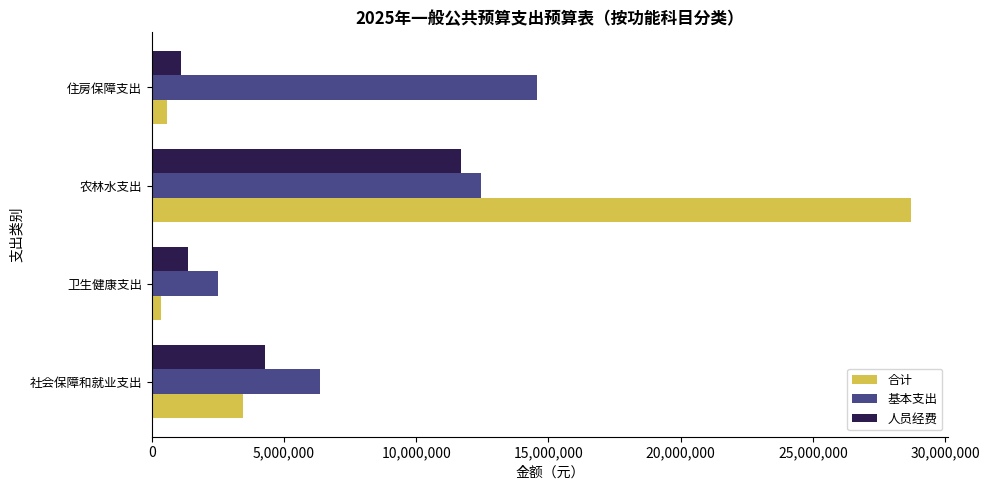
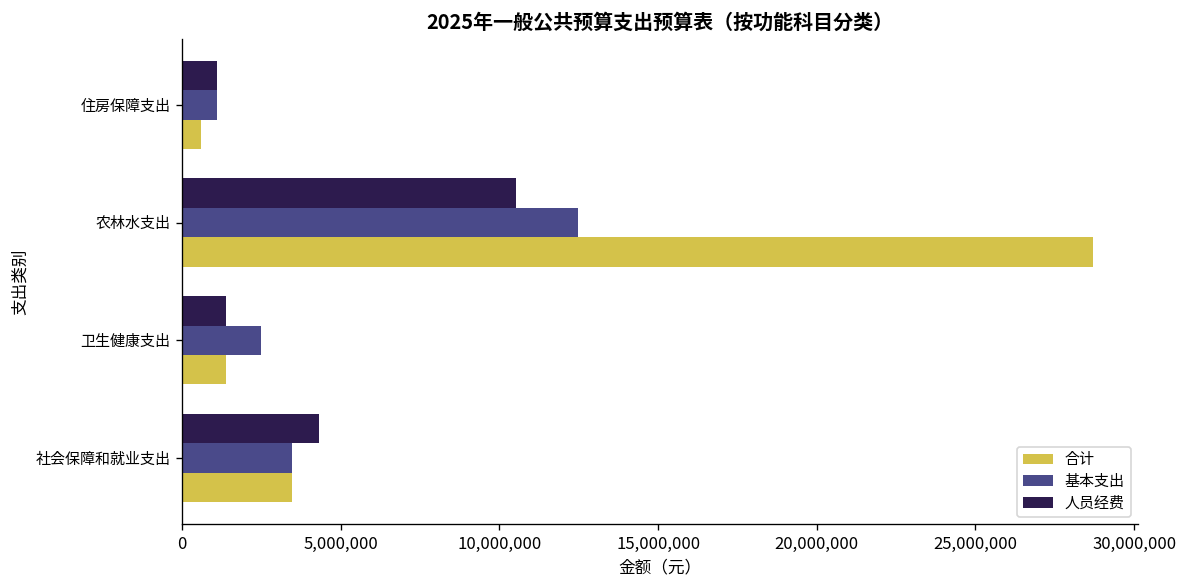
  {
    "合计": {
      "住房保障支出": "600,000",
      "农林水支出": "28,700,000",
-     "卫生健康支出": "400,000",
+     "卫生健康支出": "1,400,000",
      "社会保障和就业支出": "3,500,000"
    },
    "基本支出": {
-     "住房保障支出": "14,600,000",
+     "住房保障支出": "1,100,000",
      "农林水支出": "12,500,000",
      "卫生健康支出": "2,500,000",
-     "社会保障和就业支出": "6,400,000"
+     "社会保障和就业支出": "3,500,000"
    },
    "人员经费": {
      "住房保障支出": "1,100,000",
-     "农林水支出": "11,700,000",
+     "农林水支出": "10,500,000",
      "卫生健康支出": "1,400,000",
      "社会保障和就业支出": "4,300,000"
    }
  }
